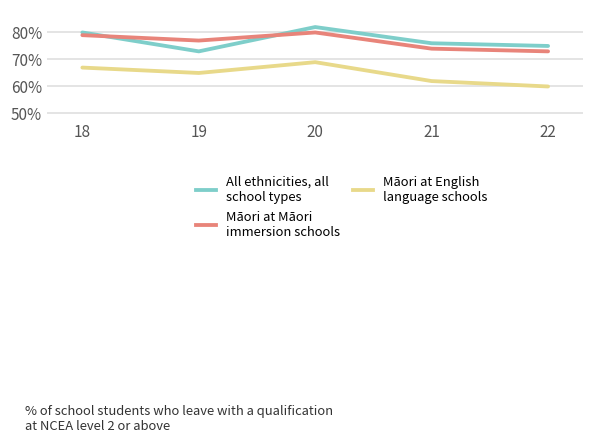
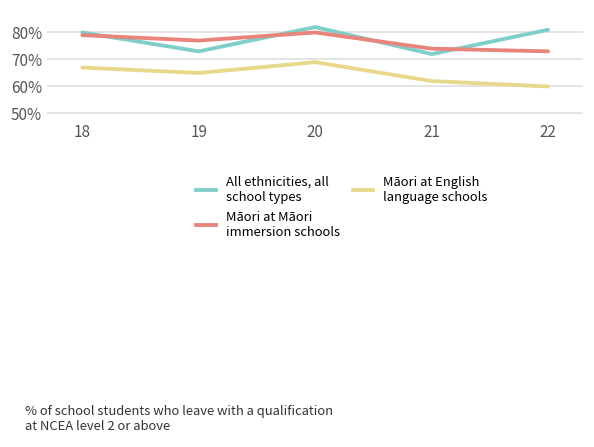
  {
    "All ethnicities, all school types": {
      "19": "73%",
      "20": "82%",
-     "21": "76%",
-     "22": "75%"
+     "21": "72%",
+     "22": "81%"
    }
  }
